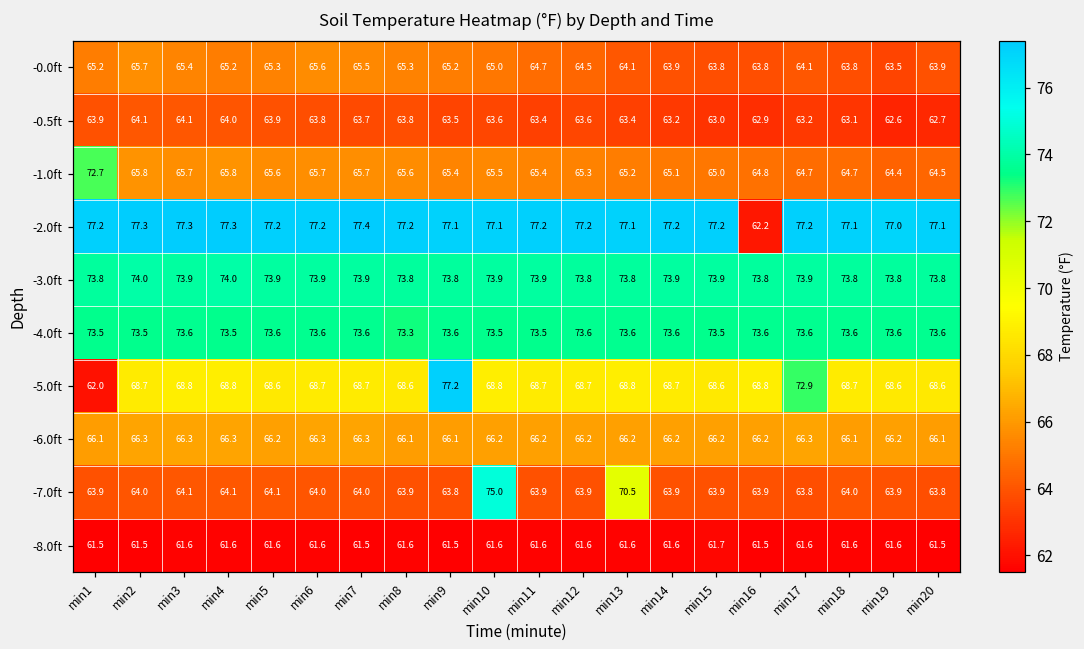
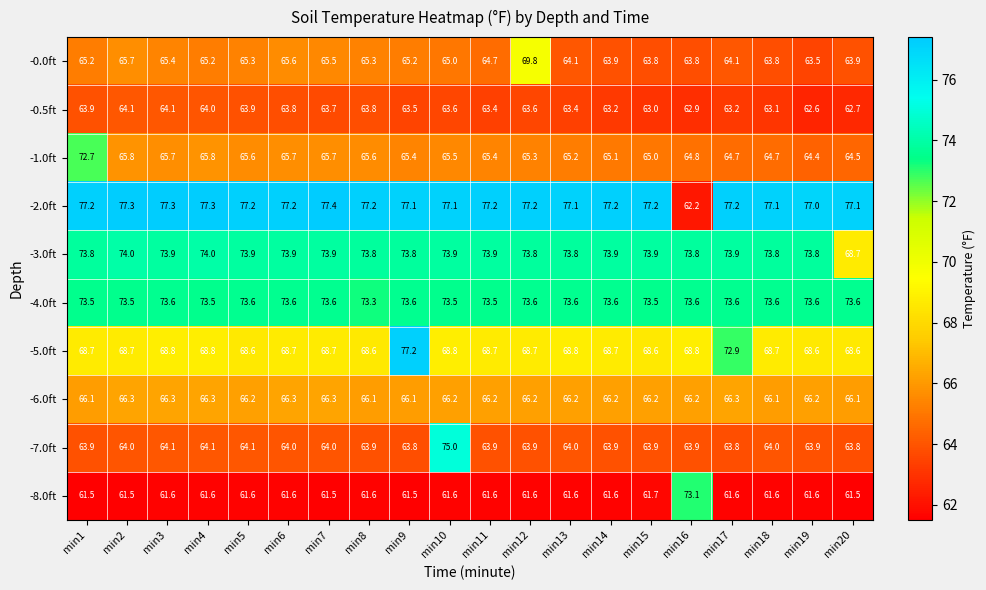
  {
    "-0.0ft": {
      "min1": 65.2,
      "min2": 65.7,
      "min3": 65.4,
      "min4": 65.2,
      "min5": 65.3,
      "min6": 65.6,
      "min7": 65.5,
      "min8": 65.3,
      "min9": 65.2,
      "min10": 65.0,
      "min11": 64.7,
-     "min12": 64.5,
+     "min12": 69.8,
      "min13": 64.1,
      "min14": 63.9,
      "min15": 63.8,
      "min16": 63.8,
      "min17": 64.1,
      "min18": 63.8,
      "min19": 63.5,
      "min20": 63.9
    },
    "-0.5ft": {
      "min1": 63.9,
      "min2": 64.1,
      "min3": 64.1,
      "min4": 64.0,
      "min5": 63.9,
      "min6": 63.8,
      "min7": 63.7,
      "min8": 63.8,
      "min9": 63.5,
      "min10": 63.6,
      "min11": 63.4,
      "min12": 63.6,
      "min13": 63.4,
      "min14": 63.2,
      "min15": 63.0,
      "min16": 62.9,
      "min17": 63.2,
      "min18": 63.1,
      "min19": 62.6,
      "min20": 62.7
    },
    "-1.0ft": {
      "min1": 72.7,
      "min2": 65.8,
      "min3": 65.7,
      "min4": 65.8,
      "min5": 65.6,
      "min6": 65.7,
      "min7": 65.7,
      "min8": 65.6,
      "min9": 65.4,
      "min10": 65.5,
      "min11": 65.4,
      "min12": 65.3,
      "min13": 65.2,
      "min14": 65.1,
      "min15": 65.0,
      "min16": 64.8,
      "min17": 64.7,
      "min18": 64.7,
      "min19": 64.4,
      "min20": 64.5
    },
    "-2.0ft": {
      "min1": 77.2,
      "min2": 77.3,
      "min3": 77.3,
      "min4": 77.3,
      "min5": 77.2,
      "min6": 77.2,
      "min7": 77.4,
      "min8": 77.2,
      "min9": 77.1,
      "min10": 77.1,
      "min11": 77.2,
      "min12": 77.2,
      "min13": 77.1,
      "min14": 77.2,
      "min15": 77.2,
      "min16": 62.2,
      "min17": 77.2,
      "min18": 77.1,
      "min19": 77.0,
      "min20": 77.1
    },
    "-3.0ft": {
      "min1": 73.8,
      "min2": 74.0,
      "min3": 73.9,
      "min4": 74.0,
      "min5": 73.9,
      "min6": 73.9,
      "min7": 73.9,
      "min8": 73.8,
      "min9": 73.8,
      "min10": 73.9,
      "min11": 73.9,
      "min12": 73.8,
      "min13": 73.8,
      "min14": 73.9,
      "min15": 73.9,
      "min16": 73.8,
      "min17": 73.9,
      "min18": 73.8,
      "min19": 73.8,
-     "min20": 73.8
+     "min20": 68.7
    },
    "-4.0ft": {
      "min1": 73.5,
      "min2": 73.5,
      "min3": 73.6,
      "min4": 73.5,
      "min5": 73.6,
      "min6": 73.6,
      "min7": 73.6,
      "min8": 73.3,
      "min9": 73.6,
      "min10": 73.5,
      "min11": 73.5,
      "min12": 73.6,
      "min13": 73.6,
      "min14": 73.6,
      "min15": 73.5,
      "min16": 73.6,
      "min17": 73.6,
      "min18": 73.6,
      "min19": 73.6,
      "min20": 73.6
    },
    "-5.0ft": {
-     "min1": 62.0,
+     "min1": 68.7,
      "min2": 68.7,
      "min3": 68.8,
      "min4": 68.8,
      "min5": 68.6,
      "min6": 68.7,
      "min7": 68.7,
      "min8": 68.6,
      "min9": 77.2,
      "min10": 68.8,
      "min11": 68.7,
      "min12": 68.7,
      "min13": 68.8,
      "min14": 68.7,
      "min15": 68.6,
      "min16": 68.8,
      "min17": 72.9,
      "min18": 68.7,
      "min19": 68.6,
      "min20": 68.6
    },
    "-6.0ft": {
      "min1": 66.1,
      "min2": 66.3,
      "min3": 66.3,
      "min4": 66.3,
      "min5": 66.2,
      "min6": 66.3,
      "min7": 66.3,
      "min8": 66.1,
      "min9": 66.1,
      "min10": 66.2,
      "min11": 66.2,
      "min12": 66.2,
      "min13": 66.2,
      "min14": 66.2,
      "min15": 66.2,
      "min16": 66.2,
      "min17": 66.3,
      "min18": 66.1,
      "min19": 66.2,
      "min20": 66.1
    },
    "-7.0ft": {
      "min1": 63.9,
      "min2": 64.0,
      "min3": 64.1,
      "min4": 64.1,
      "min5": 64.1,
      "min6": 64.0,
      "min7": 64.0,
      "min8": 63.9,
      "min9": 63.8,
      "min10": 75.0,
      "min11": 63.9,
      "min12": 63.9,
-     "min13": 70.5,
+     "min13": 64.0,
      "min14": 63.9,
      "min15": 63.9,
      "min16": 63.9,
      "min17": 63.8,
      "min18": 64.0,
      "min19": 63.9,
      "min20": 63.8
    },
    "-8.0ft": {
      "min1": 61.5,
      "min2": 61.5,
      "min3": 61.6,
      "min4": 61.6,
      "min5": 61.6,
      "min6": 61.6,
      "min7": 61.5,
      "min8": 61.6,
      "min9": 61.5,
      "min10": 61.6,
      "min11": 61.6,
      "min12": 61.6,
      "min13": 61.6,
      "min14": 61.6,
      "min15": 61.7,
-     "min16": 61.5,
+     "min16": 73.1,
      "min17": 61.6,
      "min18": 61.6,
      "min19": 61.6,
      "min20": 61.5
    }
  }
